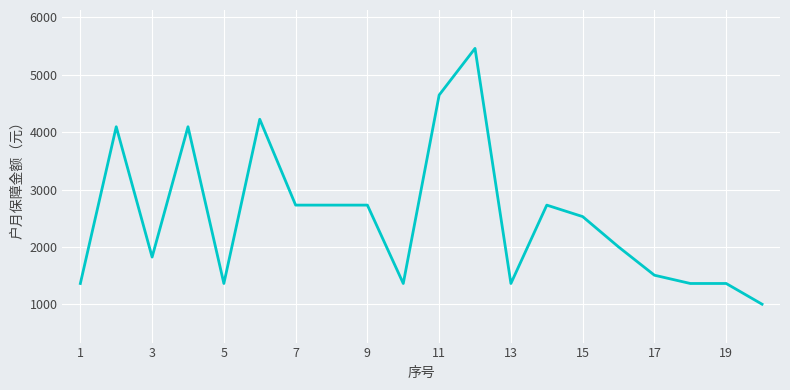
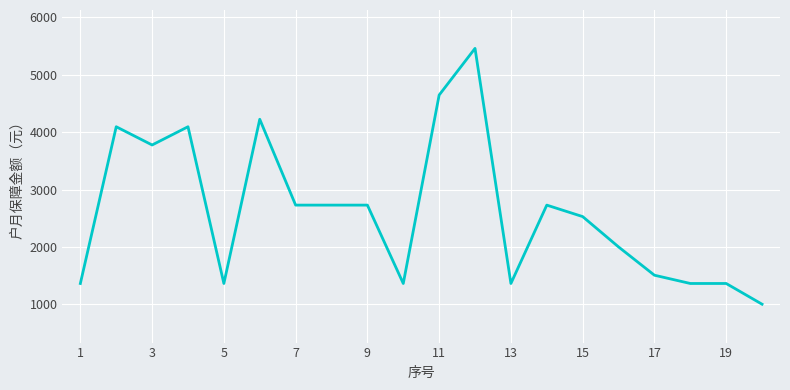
  {
    "1": 1400,
-   "3": 1800,
+   "3": 3800,
    "5": 1400,
    "7": 2700,
    "9": 2700,
    "11": 4600,
    "13": 1400,
    "15": 2500,
    "17": 1500,
    "19": 1400
  }
